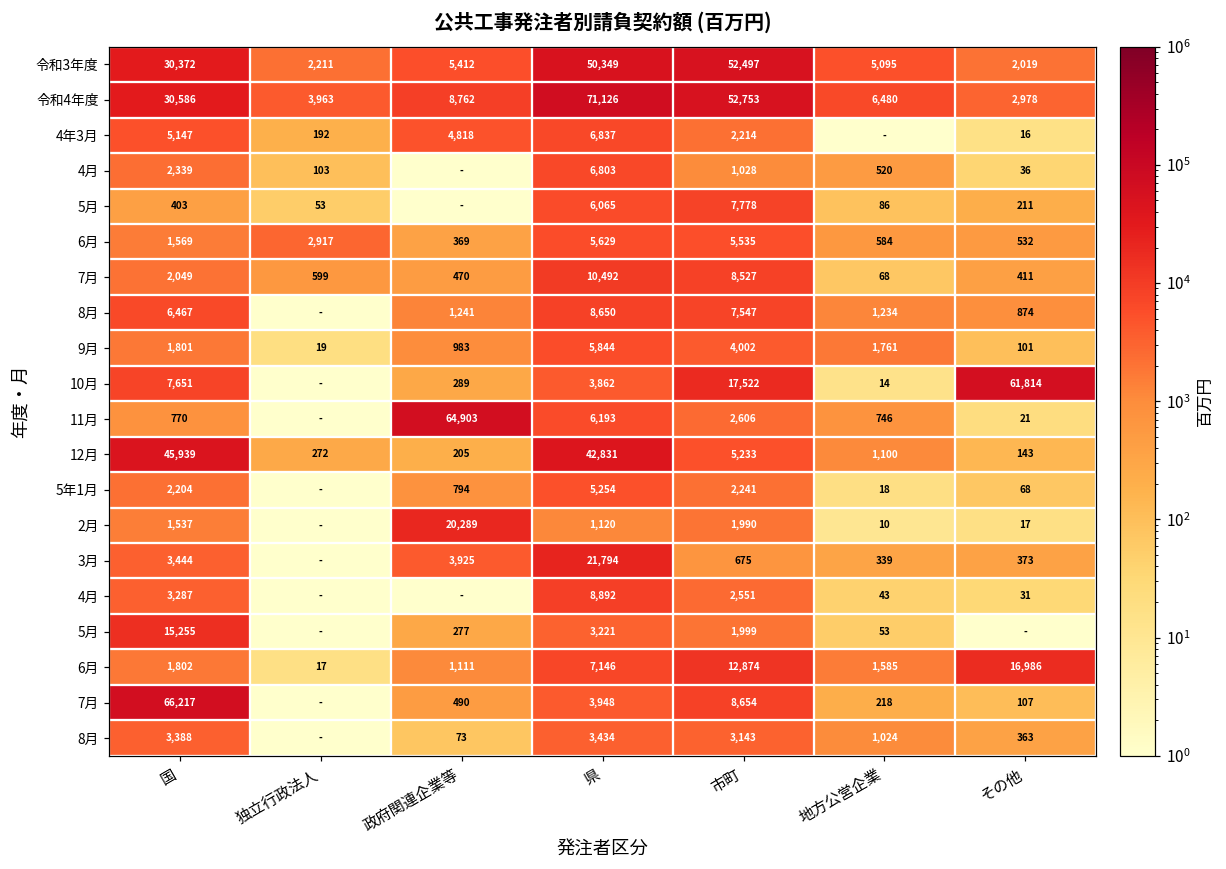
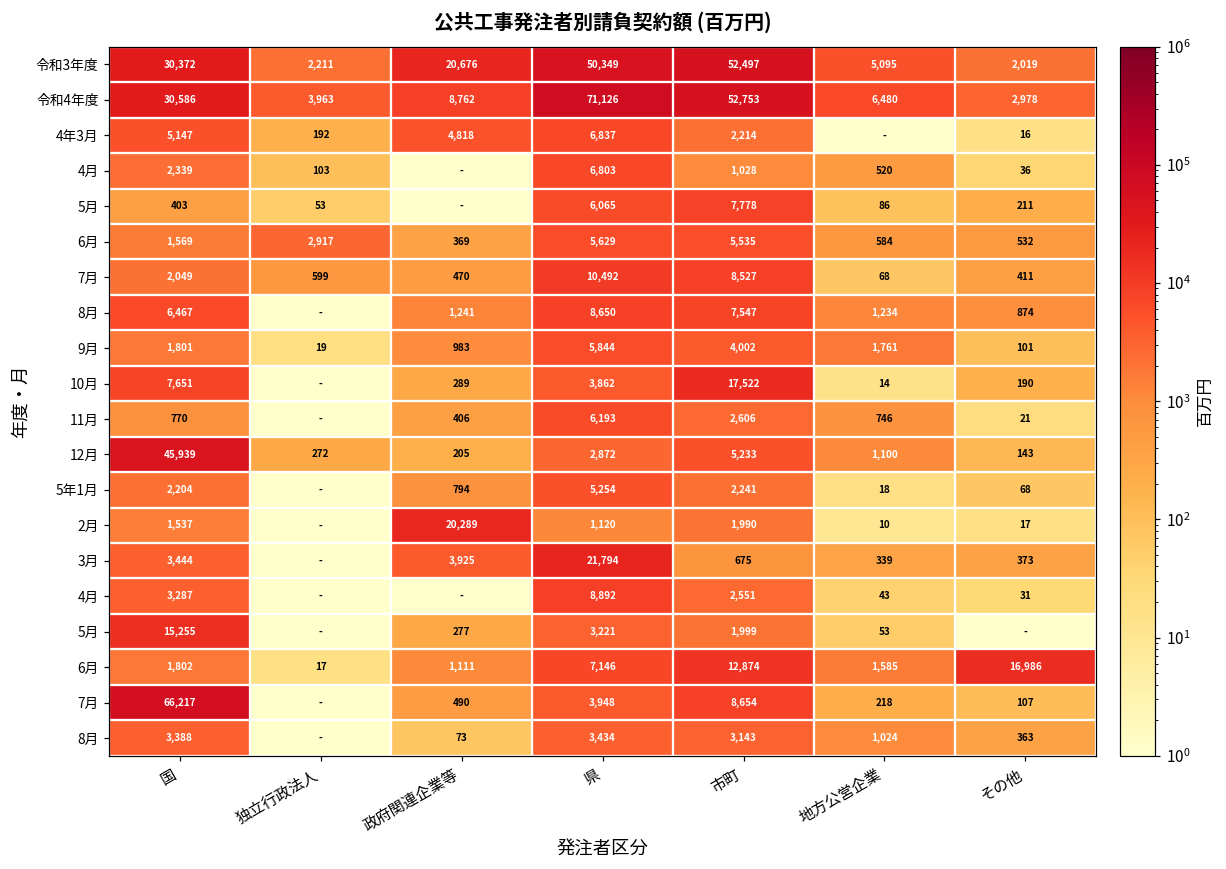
  {
    "令和3年度": {
      "国": "30,372",
      "独立行政法人": "2,211",
-     "政府関連企業等": "5,412",
+     "政府関連企業等": "20,676",
      "県": "50,349",
      "市町": "52,497",
      "地方公営企業": "5,095",
      "その他": "2,019"
    },
    "令和4年度": {
      "国": "30,586",
      "独立行政法人": "3,963",
      "政府関連企業等": "8,762",
      "県": "71,126",
      "市町": "52,753",
      "地方公営企業": "6,480",
      "その他": "2,978"
    },
    "4年3月": {
      "国": "5,147",
      "独立行政法人": "192",
      "政府関連企業等": "4,818",
      "県": "6,837",
      "市町": "2,214",
      "その他": "16"
    },
    "9月": {
      "国": "1,801",
      "独立行政法人": "19",
      "政府関連企業等": "983",
      "県": "5,844",
      "市町": "4,002",
      "地方公営企業": "1,761",
      "その他": "101"
    },
    "10月": {
      "国": "7,651",
      "政府関連企業等": "289",
      "県": "3,862",
      "市町": "17,522",
      "地方公営企業": "14",
-     "その他": "61,814"
+     "その他": "190"
    },
    "11月": {
      "国": "770",
-     "政府関連企業等": "64,903",
+     "政府関連企業等": "406",
      "県": "6,193",
      "市町": "2,606",
      "地方公営企業": "746",
      "その他": "21"
    },
    "12月": {
      "国": "45,939",
      "独立行政法人": "272",
      "政府関連企業等": "205",
-     "県": "42,831",
+     "県": "2,872",
      "市町": "5,233",
      "地方公営企業": "1,100",
      "その他": "143"
    },
    "5年1月": {
      "国": "2,204",
      "政府関連企業等": "794",
      "県": "5,254",
      "市町": "2,241",
      "地方公営企業": "18",
      "その他": "68"
    },
    "2月": {
      "国": "1,537",
      "政府関連企業等": "20,289",
      "県": "1,120",
      "市町": "1,990",
      "地方公営企業": "10",
      "その他": "17"
    },
    "3月": {
      "国": "3,444",
      "政府関連企業等": "3,925",
      "県": "21,794",
      "市町": "675",
      "地方公営企業": "339",
      "その他": "373"
    }
  }
